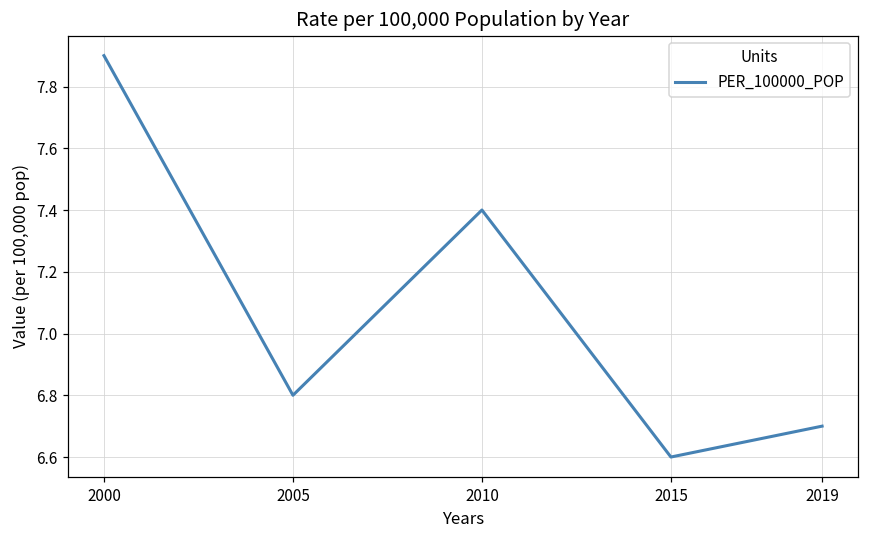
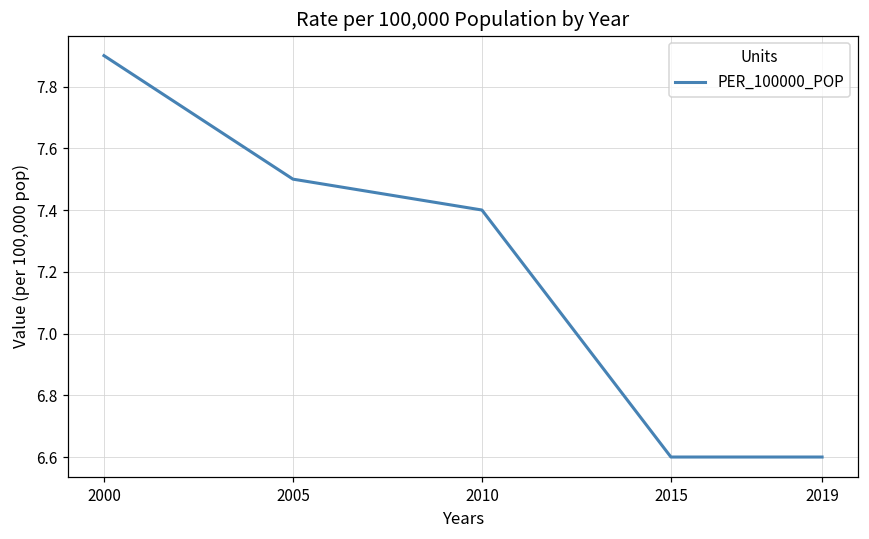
  {
    "2000": 7.9,
-   "2005": 6.8,
+   "2005": 7.5,
    "2010": 7.4,
    "2015": 6.6,
-   "2019": 6.7
+   "2019": 6.6
  }
